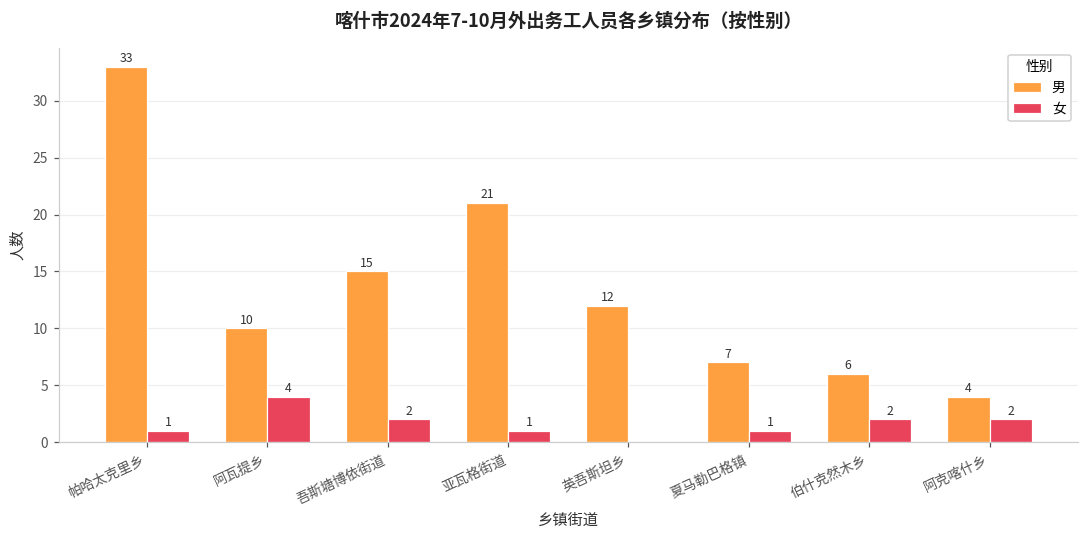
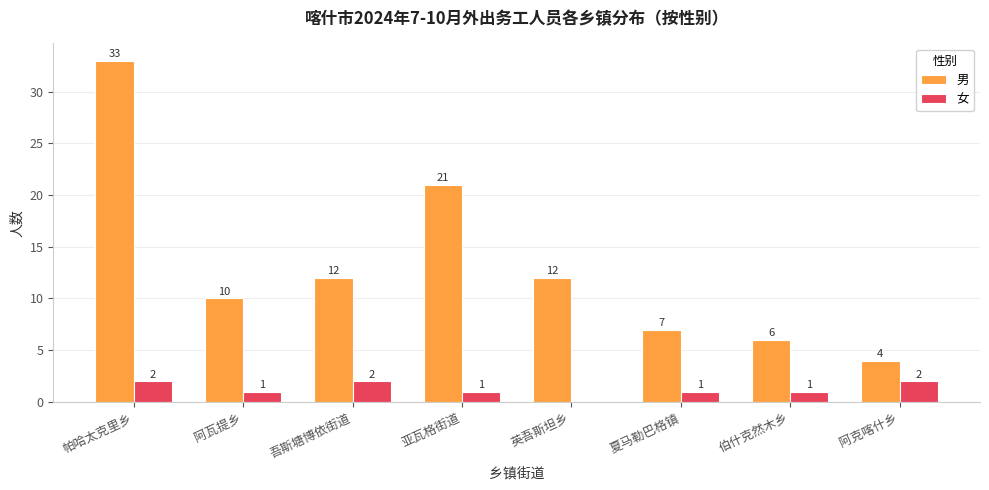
  {
    "男": {
      "帕哈太克里乡": 33,
      "阿瓦提乡": 10,
-     "吾斯塘博依街道": 15,
+     "吾斯塘博依街道": 12,
      "亚瓦格街道": 21,
      "英吾斯坦乡": 12,
      "夏马勒巴格镇": 7,
      "伯什克然木乡": 6,
      "阿克喀什乡": 4
    },
    "女": {
-     "帕哈太克里乡": 1,
-     "阿瓦提乡": 4,
+     "帕哈太克里乡": 2,
+     "阿瓦提乡": 1,
      "吾斯塘博依街道": 2,
      "亚瓦格街道": 1,
      "夏马勒巴格镇": 1,
-     "伯什克然木乡": 2,
+     "伯什克然木乡": 1,
      "阿克喀什乡": 2
    }
  }
